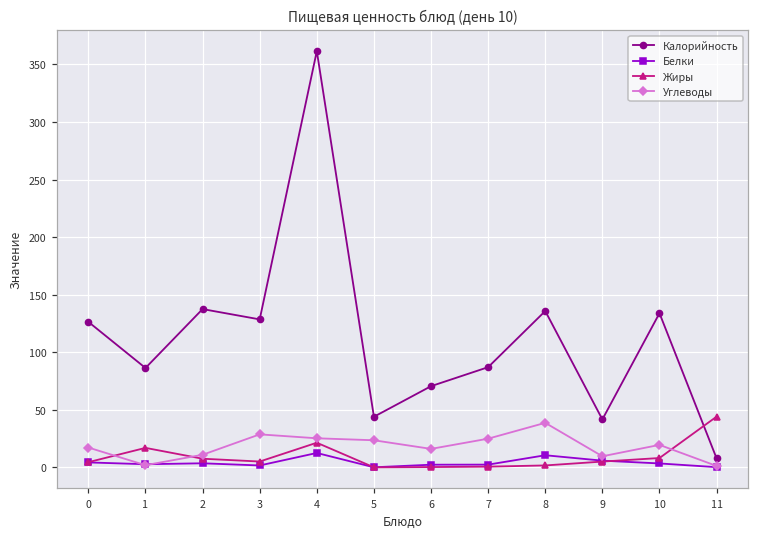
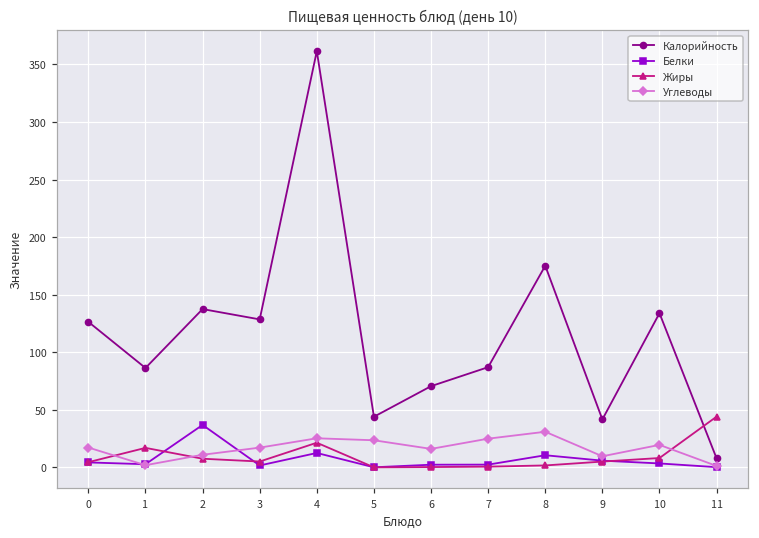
  {
    "Калорийность": {
      "0": 126,
      "1": 86,
      "2": 137,
      "3": 129,
      "4": 362,
      "5": 44,
      "6": 71,
      "7": 87,
-     "8": 136,
+     "8": 175,
      "9": 42,
      "10": 134,
      "11": 8
    },
    "Белки": {
-     "2": 4,
+     "2": 37,
      "3": 2,
      "4": 12,
      "8": 11,
      "10": 3
    },
    "Жиры": {
      "1": 17,
      "2": 7,
      "3": 5,
      "4": 21,
      "8": 2,
      "10": 8,
      "11": 44
    },
    "Углеводы": {
      "0": 17,
      "2": 11,
-     "3": 29,
+     "3": 17,
      "4": 25,
      "5": 24,
      "6": 16,
      "7": 25,
-     "8": 39,
+     "8": 31,
      "9": 10,
      "10": 20
    }
  }
